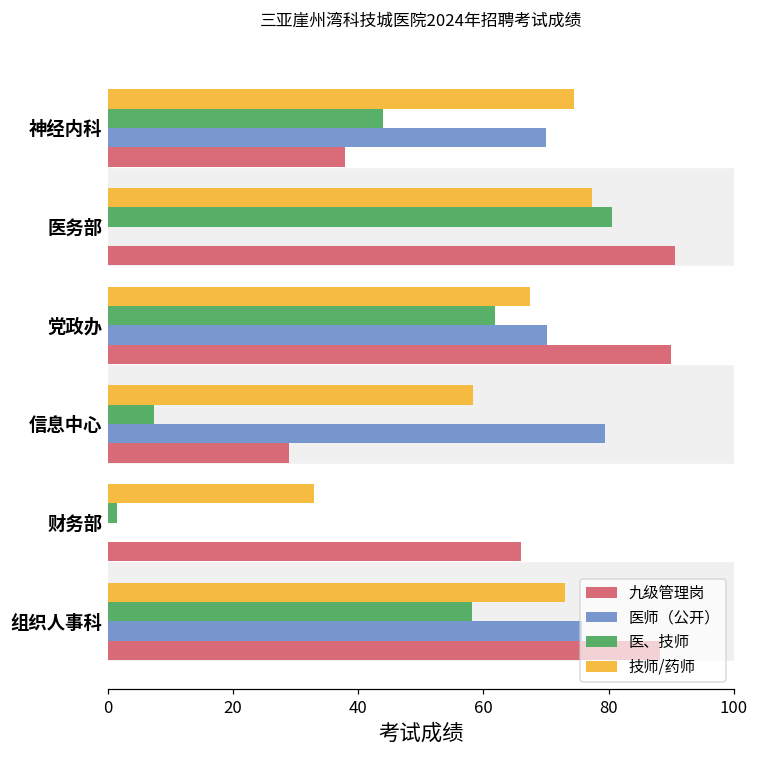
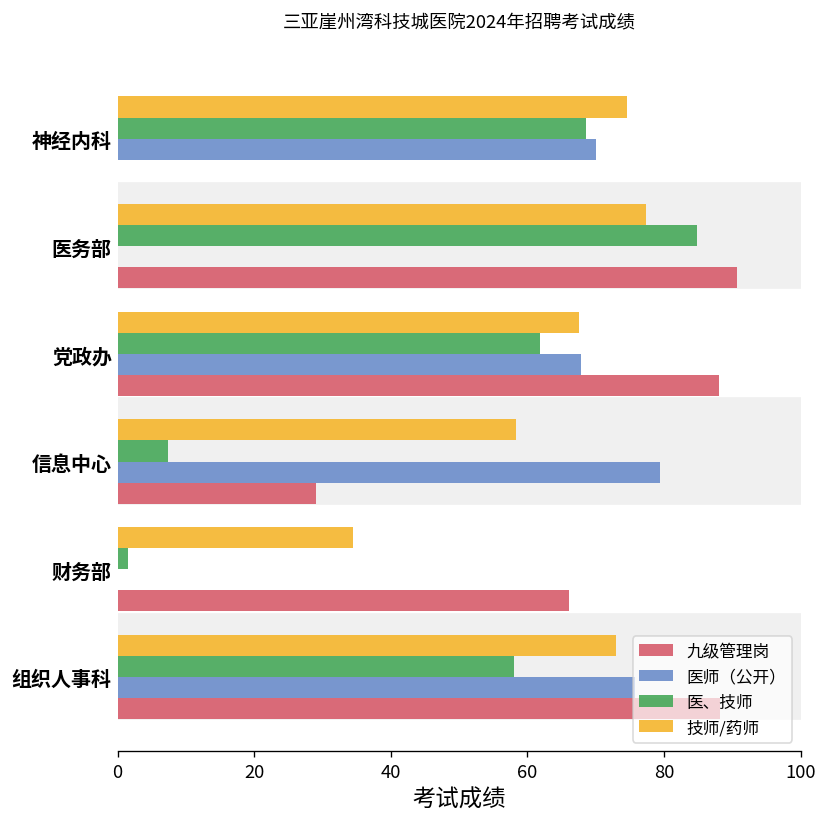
  {
    "九级管理岗": {
-     "神经内科": 38,
+     "神经内科": 0,
      "医务部": 91,
-     "党政办": 90,
+     "党政办": 88,
      "信息中心": 29,
      "财务部": 66
    },
    "医师（公开）": {
      "神经内科": 70,
      "医务部": 0,
-     "党政办": 70,
+     "党政办": 68,
      "信息中心": 79,
      "财务部": 0
    },
    "医、技师": {
-     "神经内科": 44,
-     "医务部": 81,
+     "神经内科": 69,
+     "医务部": 85,
      "党政办": 62,
      "信息中心": 7,
      "财务部": 2,
      "组织人事科": 58
    },
    "技师/药师": {
      "神经内科": 75,
      "医务部": 77,
      "党政办": 68,
      "信息中心": 58,
-     "财务部": 33,
+     "财务部": 35,
      "组织人事科": 73
    }
  }
